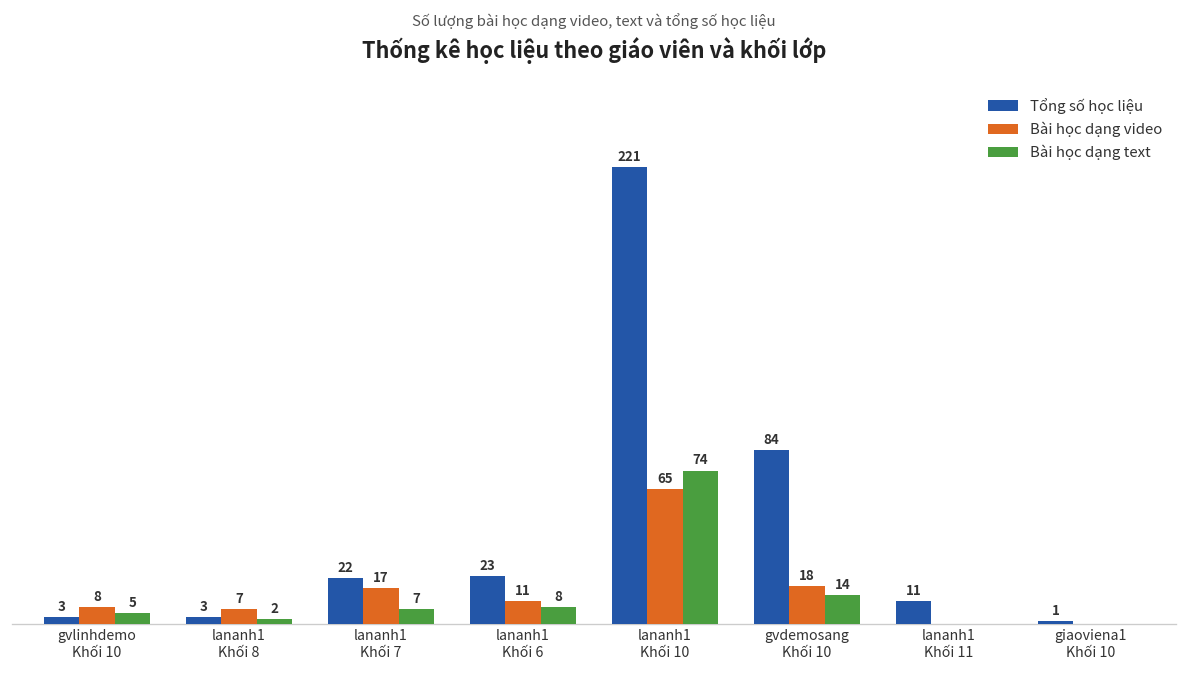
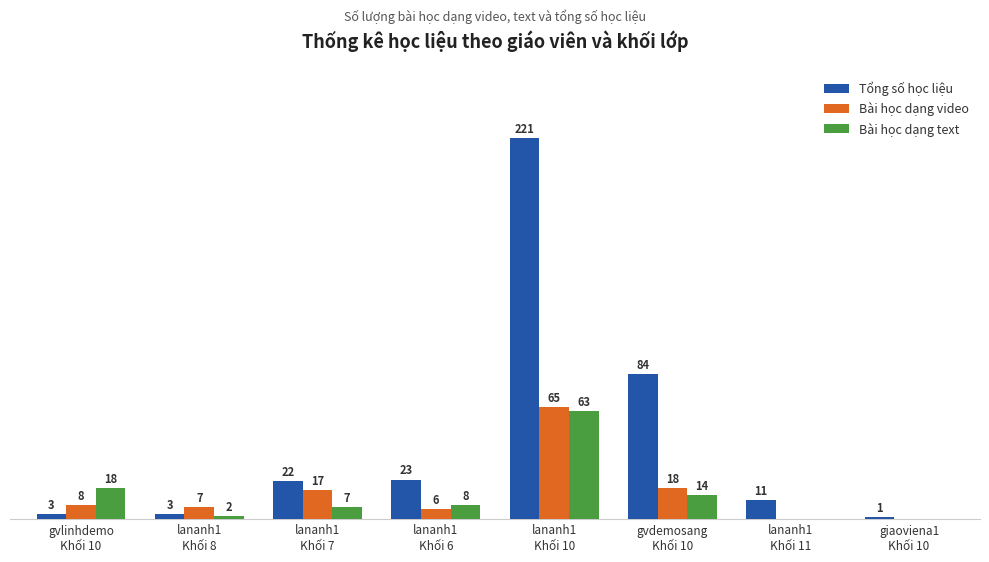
  {
    "Tổng số học liệu": {
      "gvlinhdemo Khối 10": 3,
      "lananh1 Khối 8": 3,
      "lananh1 Khối 7": 22,
      "lananh1 Khối 6": 23,
      "lananh1 Khối 10": 221,
      "gvdemosang Khối 10": 84,
      "lananh1 Khối 11": 11,
      "giaoviena1 Khối 10": 1
    },
    "Bài học dạng video": {
      "gvlinhdemo Khối 10": 8,
      "lananh1 Khối 8": 7,
      "lananh1 Khối 7": 17,
-     "lananh1 Khối 6": 11,
+     "lananh1 Khối 6": 6,
      "lananh1 Khối 10": 65,
      "gvdemosang Khối 10": 18
    },
    "Bài học dạng text": {
-     "gvlinhdemo Khối 10": 5,
+     "gvlinhdemo Khối 10": 18,
      "lananh1 Khối 8": 2,
      "lananh1 Khối 7": 7,
      "lananh1 Khối 6": 8,
-     "lananh1 Khối 10": 74,
+     "lananh1 Khối 10": 63,
      "gvdemosang Khối 10": 14
    }
  }
